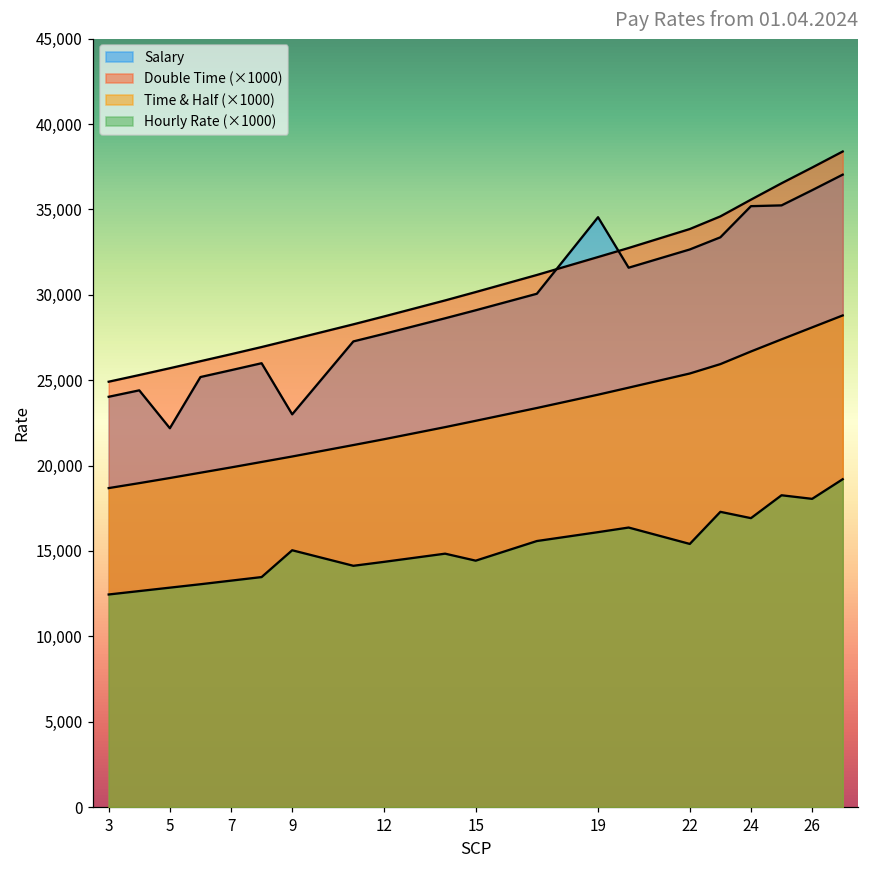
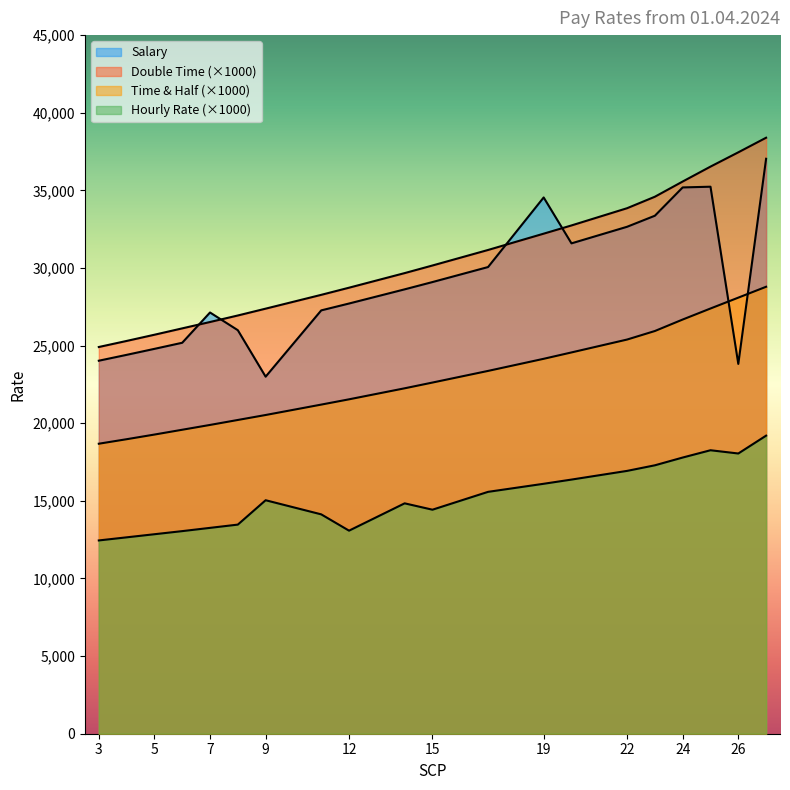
  {
    "Salary": {
      "3": "24,000",
-     "5": "22,200",
-     "7": "25,600",
+     "5": "24,800",
+     "7": "27,100",
      "9": "23,000",
      "12": "27,700",
      "15": "29,100",
      "19": "34,500",
      "22": "32,700",
      "24": "35,200",
-     "26": "36,100"
+     "26": "23,800"
    },
    "Hourly Rate (×1000)": {
      "3": "12,500",
      "5": "12,900",
      "7": "13,300",
      "9": "15,000",
-     "12": "14,400",
+     "12": "13,100",
      "15": "14,400",
      "19": "16,100",
-     "22": "15,400",
-     "24": "16,900",
+     "22": "16,900",
+     "24": "17,800",
      "26": "18,100"
    }
  }
